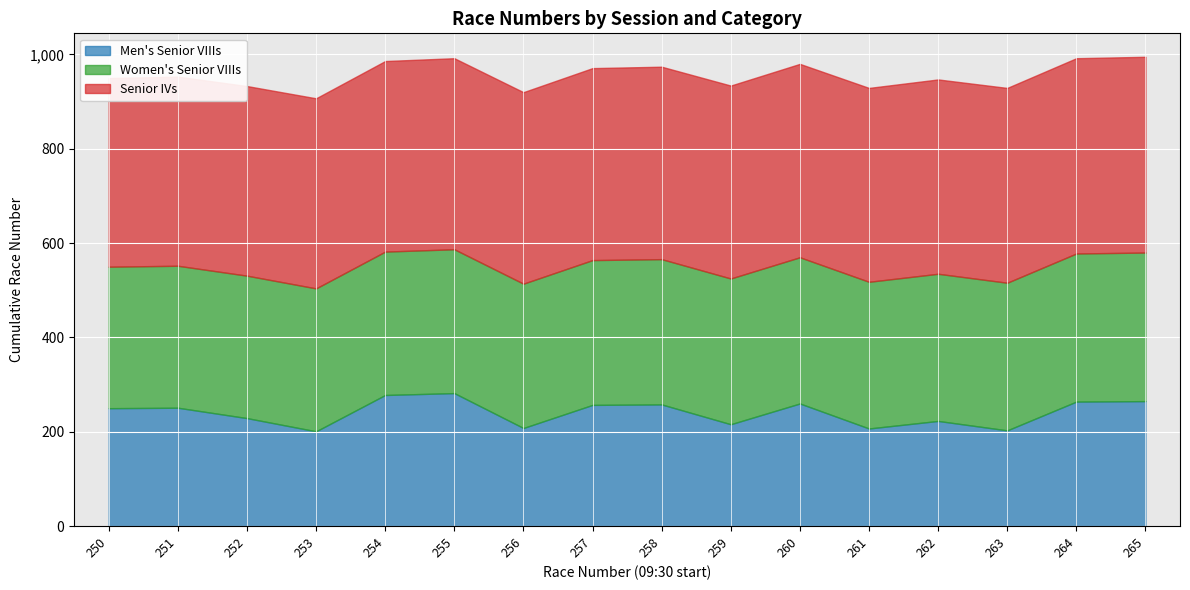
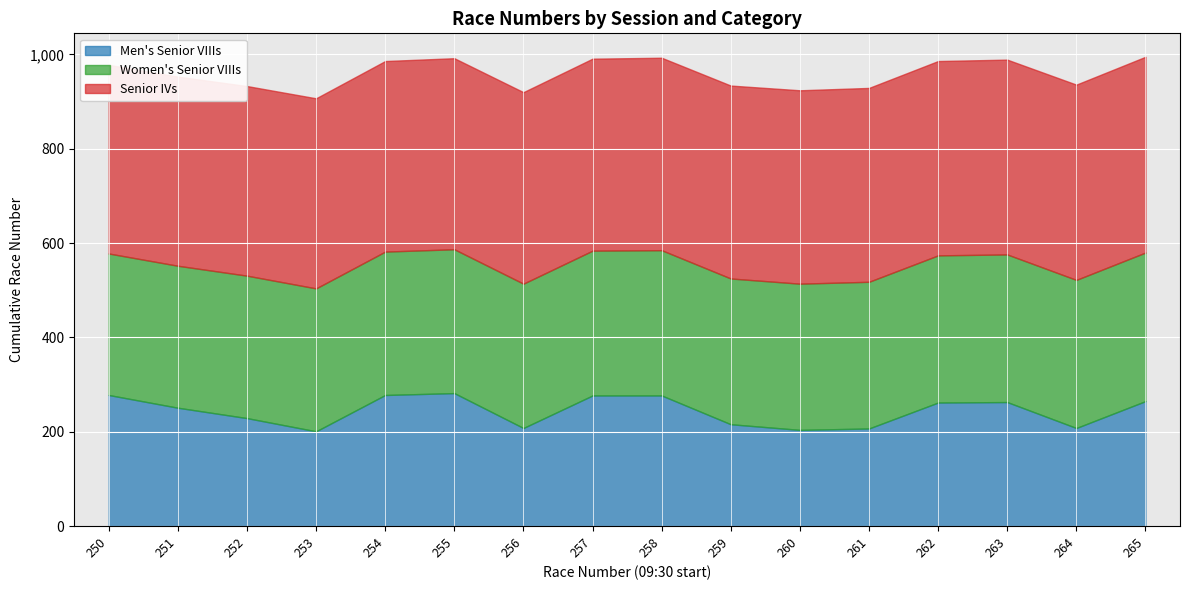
  {
    "Men's Senior VIIIs": {
-     "250": 250,
+     "250": 280,
      "251": 250,
      "252": 230,
      "253": 200,
      "254": 280,
      "255": 280,
      "256": 210,
-     "257": 260,
-     "258": 260,
+     "257": 280,
+     "258": 280,
      "259": 220,
-     "260": 260,
+     "260": 200,
      "261": 210,
-     "262": 220,
-     "263": 200,
-     "264": 260,
+     "262": 260,
+     "263": 260,
+     "264": 210,
      "265": 270
    },
    "Women's Senior VIIIs": {
      "250": 300,
      "251": 300,
      "252": 300,
      "253": 300,
      "254": 300,
      "255": 310,
      "256": 310,
      "257": 310,
      "258": 310,
      "259": 310,
      "260": 310,
      "261": 310,
      "262": 310,
      "263": 310,
      "264": 310,
      "265": 320
    },
    "Senior IVs": {
      "252": 400,
      "253": 400,
      "254": 400,
      "255": 410,
      "256": 410,
      "257": 410,
      "258": 410,
      "259": 410,
      "260": 410,
      "261": 410,
      "262": 410,
      "263": 410,
      "264": 410,
      "265": 420
    }
  }
